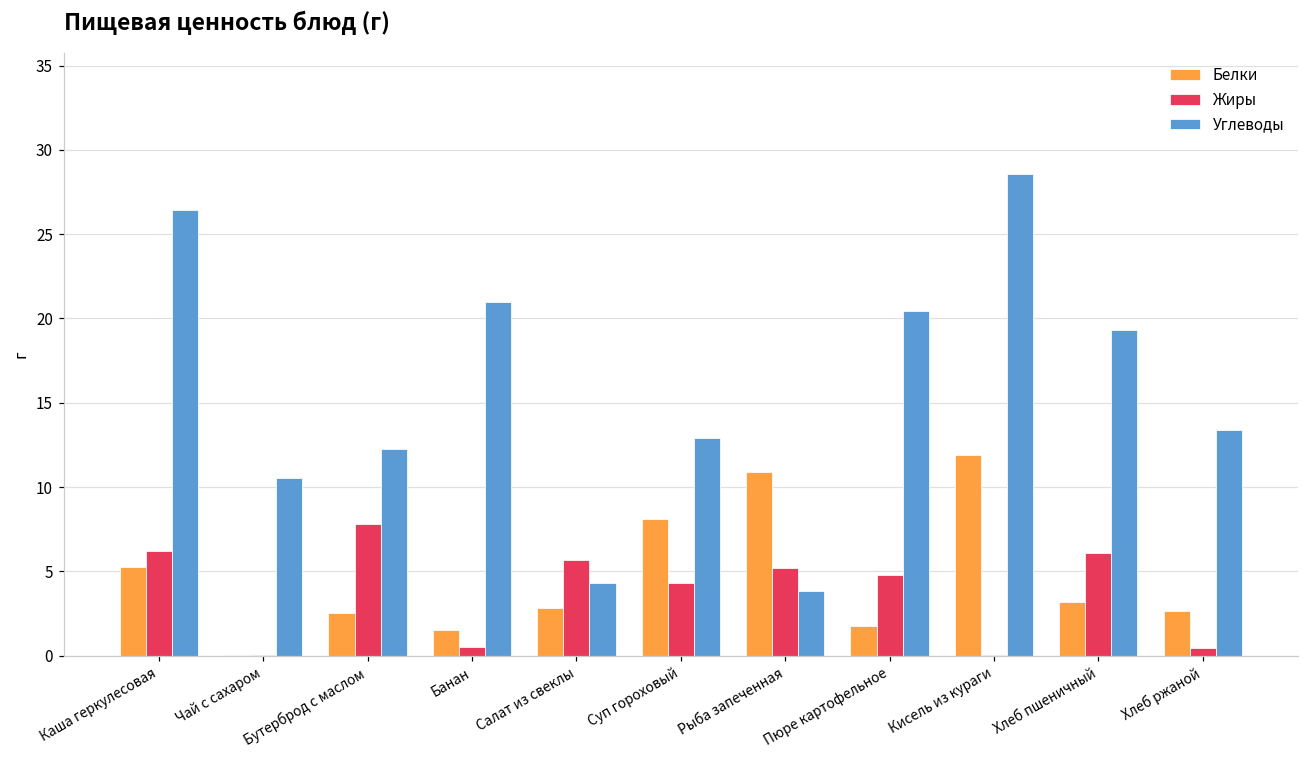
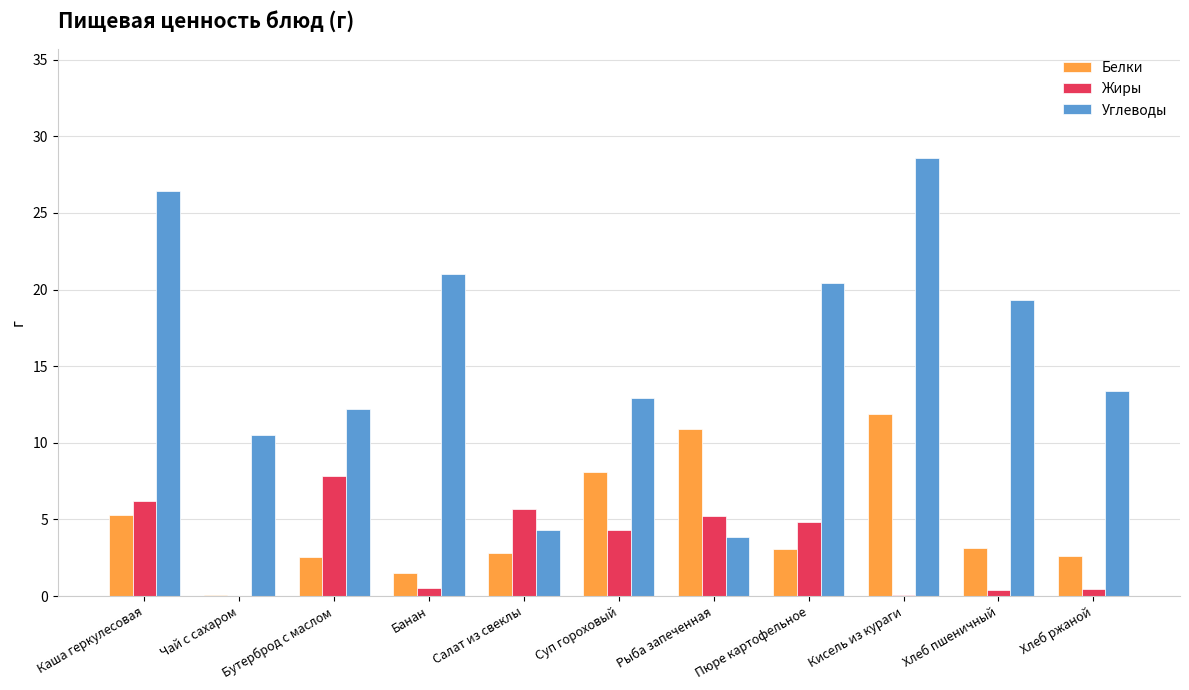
  {
    "Белки": {
      "Каша геркулесовая": 5.3,
      "Бутерброд с маслом": 2.5,
      "Банан": 1.5,
      "Салат из свеклы": 2.8,
      "Суп гороховый": 8.1,
      "Рыба запеченная": 10.9,
-     "Пюре картофельное": 1.8,
+     "Пюре картофельное": 3.1,
      "Кисель из кураги": 11.9,
      "Хлеб пшеничный": 3.2,
      "Хлеб ржаной": 2.6
    },
    "Жиры": {
      "Каша геркулесовая": 6.2,
      "Бутерброд с маслом": 7.8,
      "Банан": 0.5,
      "Салат из свеклы": 5.7,
      "Суп гороховый": 4.3,
      "Рыба запеченная": 5.2,
      "Пюре картофельное": 4.8,
-     "Хлеб пшеничный": 6.1,
+     "Хлеб пшеничный": 0.4,
      "Хлеб ржаной": 0.5
    },
    "Углеводы": {
      "Каша геркулесовая": 26.5,
      "Чай с сахаром": 10.5,
      "Бутерброд с маслом": 12.2,
      "Банан": 21.0,
      "Салат из свеклы": 4.3,
      "Суп гороховый": 12.9,
      "Рыба запеченная": 3.8,
      "Пюре картофельное": 20.5,
      "Кисель из кураги": 28.6,
      "Хлеб пшеничный": 19.3,
      "Хлеб ржаной": 13.4
    }
  }
